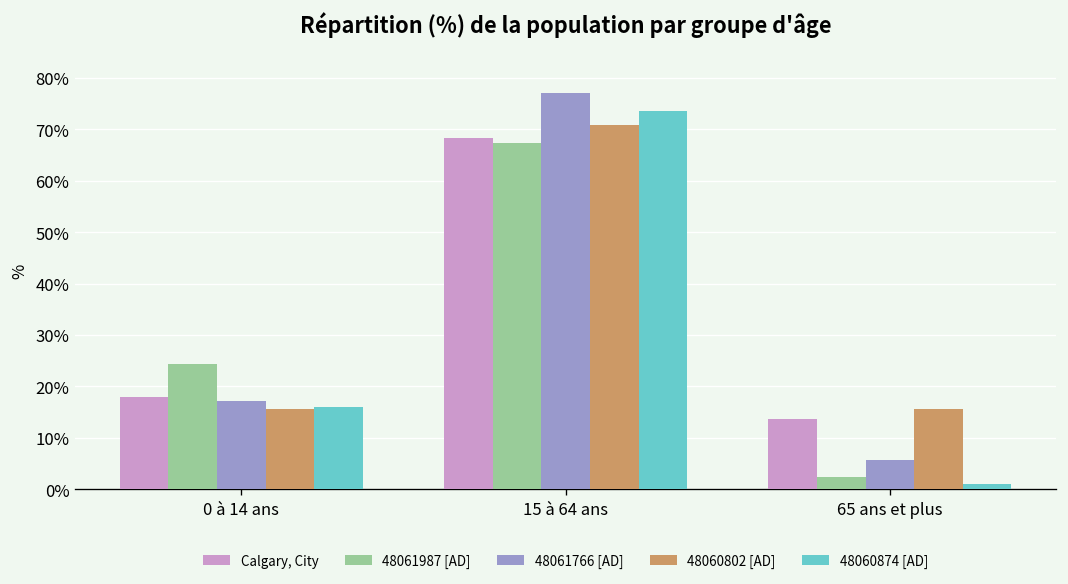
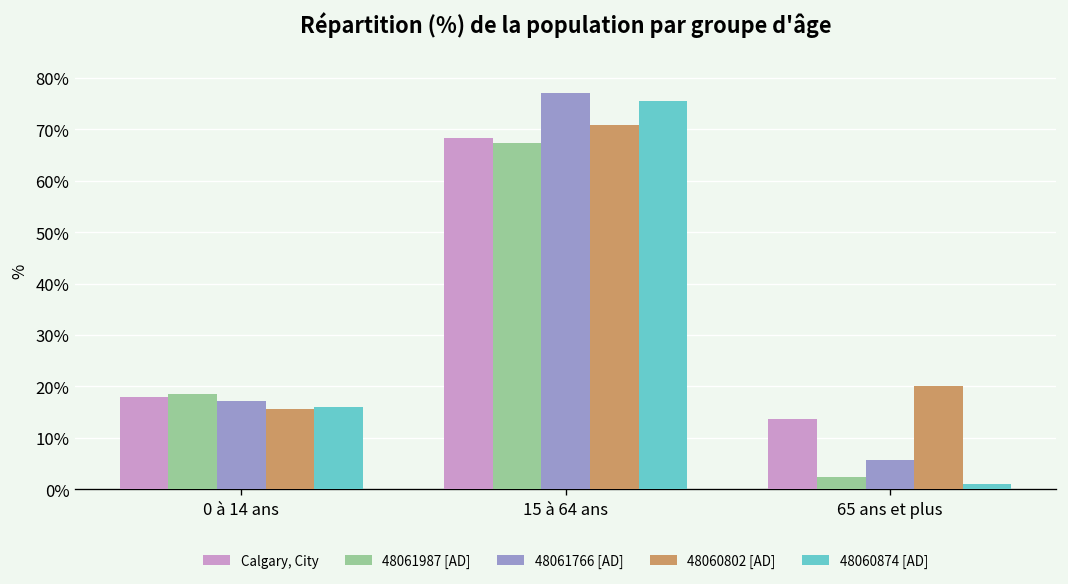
  {
    "48061987 [AD]": {
-     "0 à 14 ans": "24%",
+     "0 à 14 ans": "19%",
      "15 à 64 ans": "67%",
      "65 ans et plus": "2%"
    },
    "48060802 [AD]": {
      "0 à 14 ans": "16%",
      "15 à 64 ans": "71%",
-     "65 ans et plus": "16%"
+     "65 ans et plus": "20%"
    },
    "48060874 [AD]": {
      "0 à 14 ans": "16%",
-     "15 à 64 ans": "74%",
+     "15 à 64 ans": "76%",
      "65 ans et plus": "1%"
    }
  }
